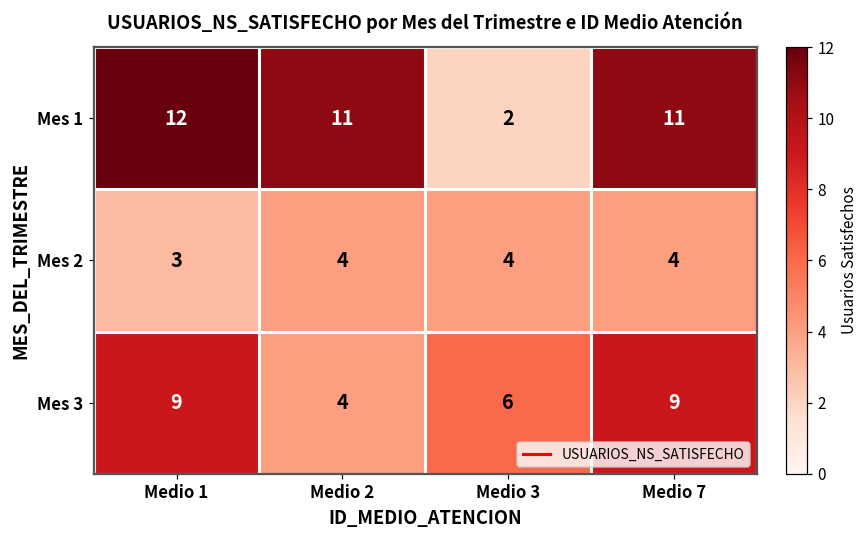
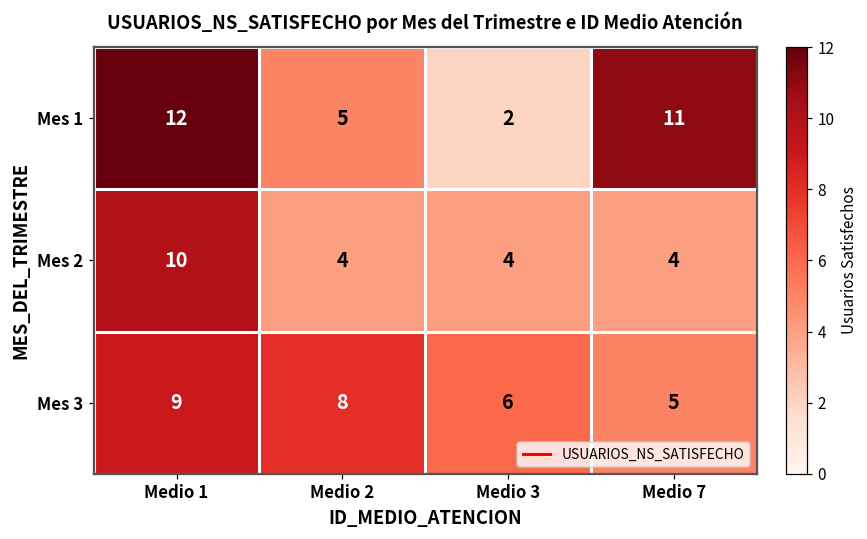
  {
    "Mes 1": {
      "Medio 1": 12,
-     "Medio 2": 11,
+     "Medio 2": 5,
      "Medio 3": 2,
      "Medio 7": 11
    },
    "Mes 2": {
-     "Medio 1": 3,
+     "Medio 1": 10,
      "Medio 2": 4,
      "Medio 3": 4,
      "Medio 7": 4
    },
    "Mes 3": {
      "Medio 1": 9,
-     "Medio 2": 4,
+     "Medio 2": 8,
      "Medio 3": 6,
-     "Medio 7": 9
+     "Medio 7": 5
    }
  }
